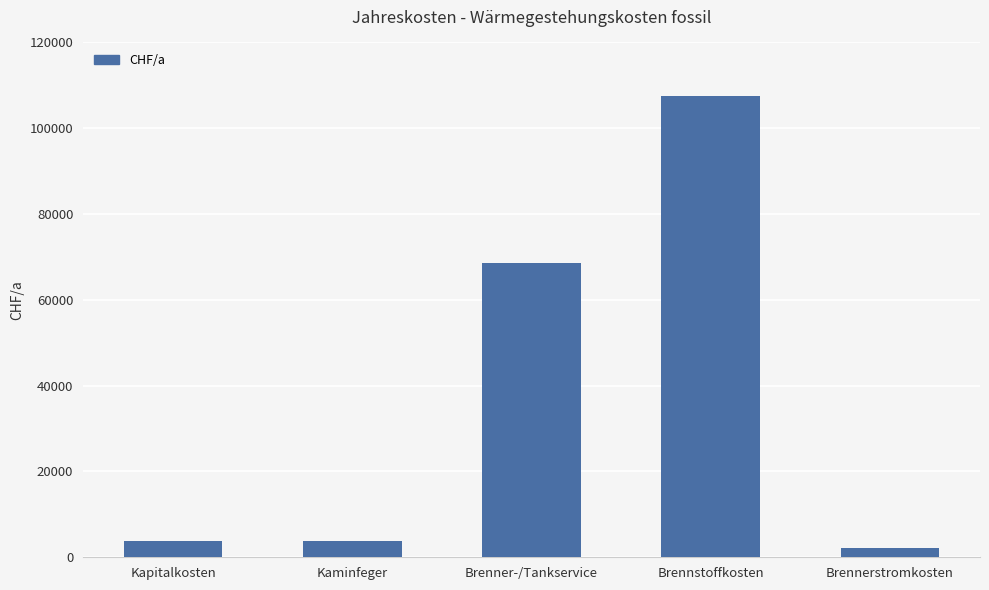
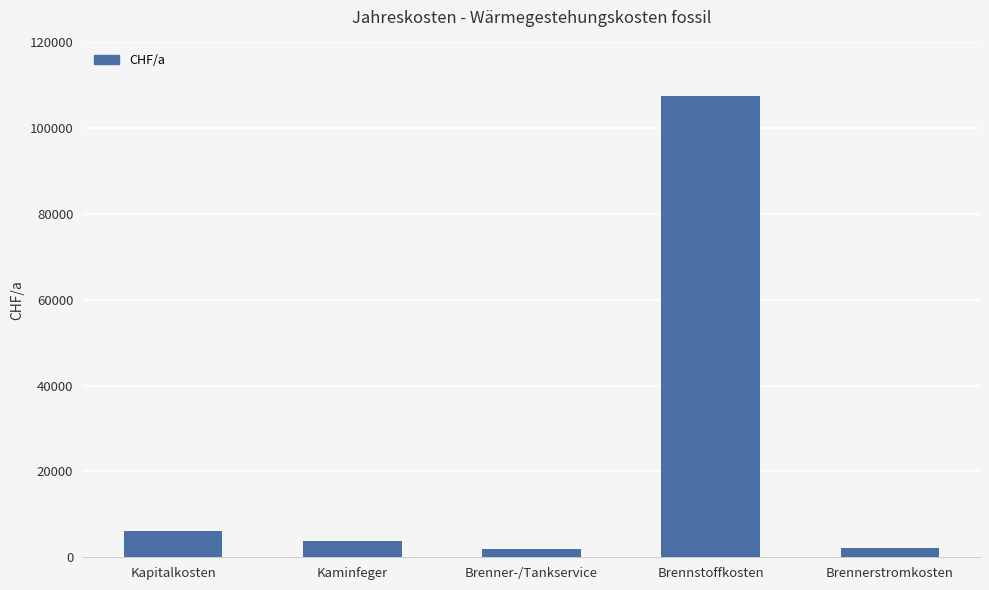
  {
-   "Kapitalkosten": 4000,
+   "Kapitalkosten": 6000,
    "Kaminfeger": 4000,
-   "Brenner-/Tankservice": 69000,
+   "Brenner-/Tankservice": 2000,
    "Brennstoffkosten": 108000,
    "Brennerstromkosten": 2000
  }
